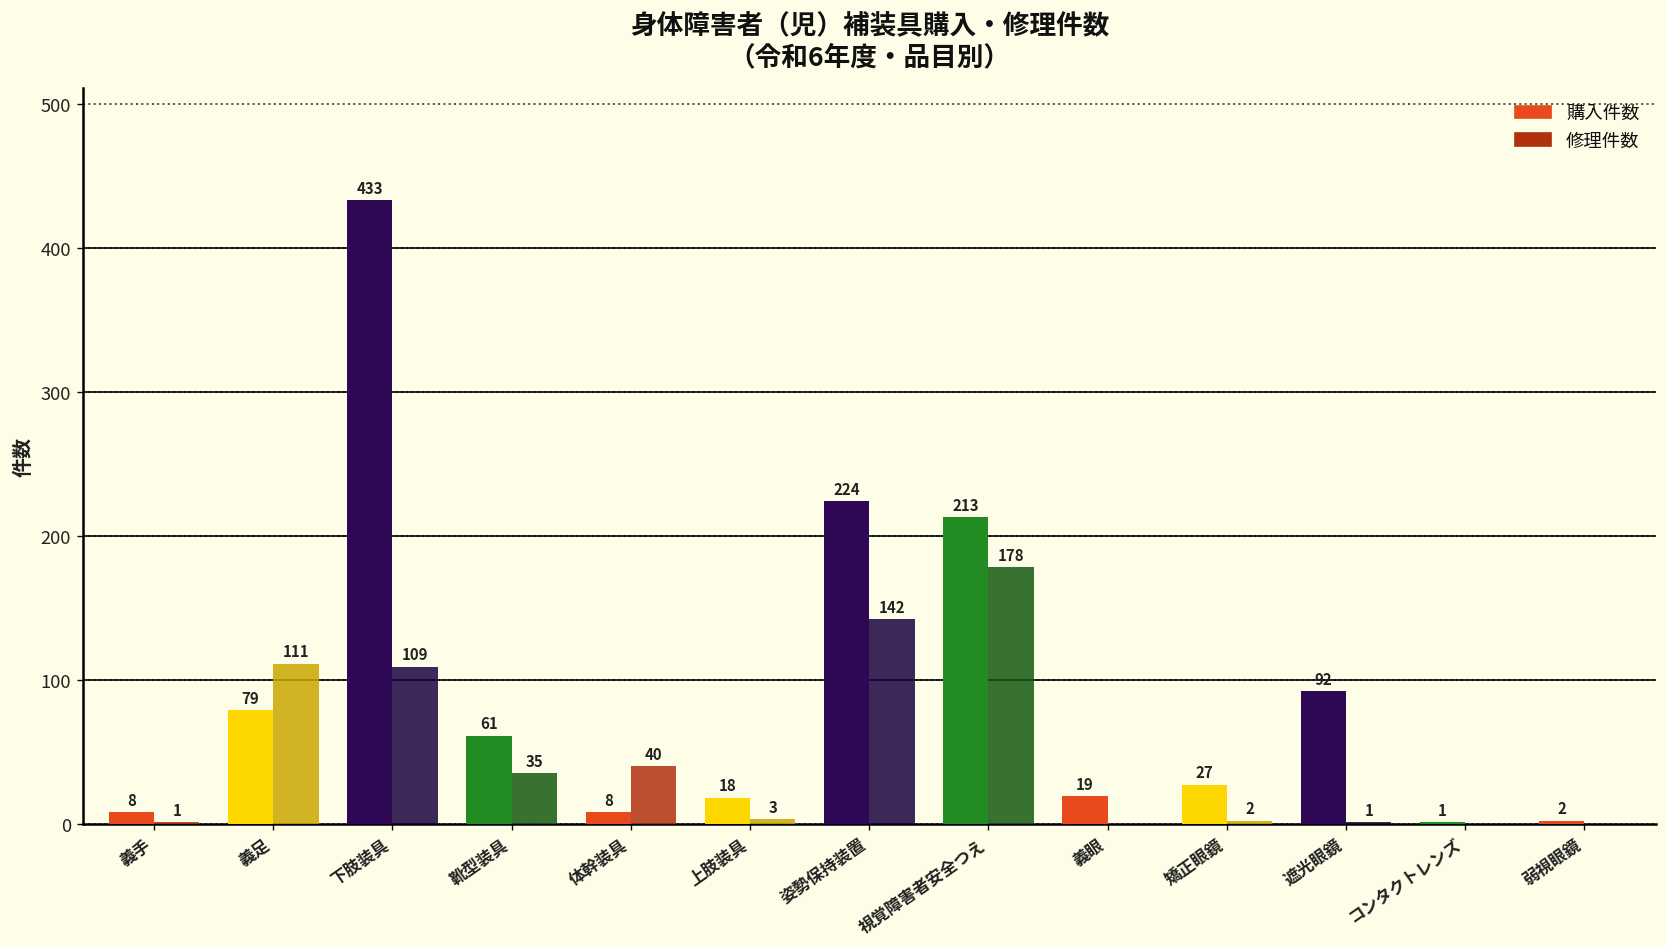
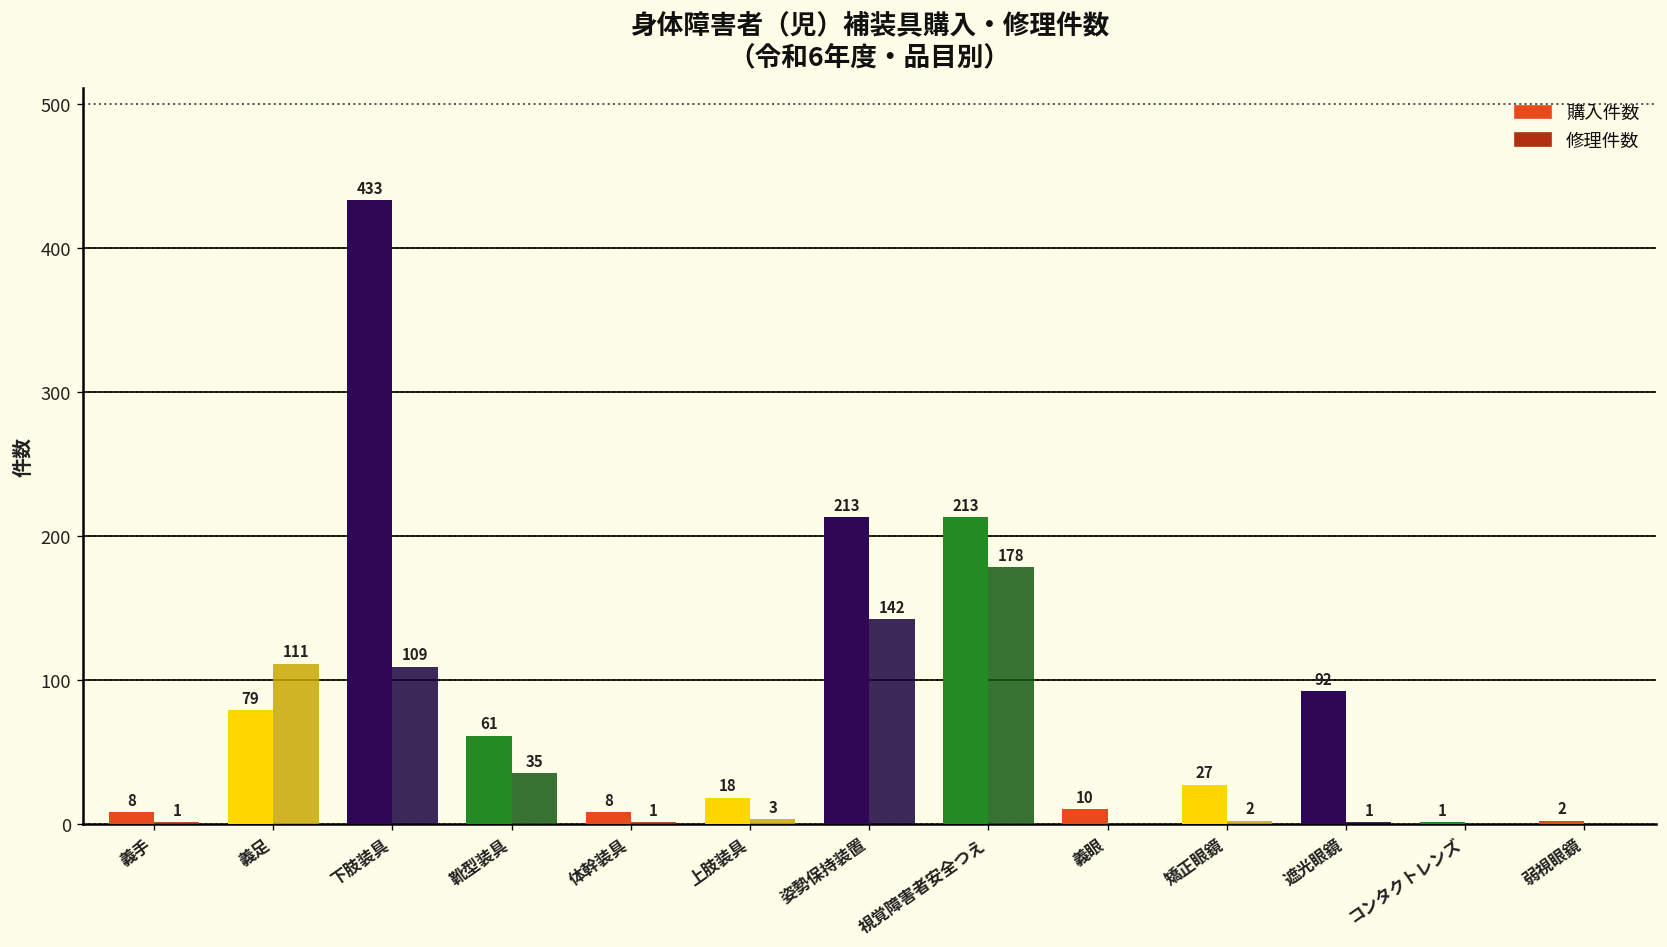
  {
    "購入件数": {
      "義手": 8,
      "義足": 79,
      "下肢装具": 433,
      "靴型装具": 61,
      "体幹装具": 8,
      "上肢装具": 18,
-     "姿勢保持装置": 224,
+     "姿勢保持装置": 213,
      "視覚障害者安全つえ": 213,
-     "義眼": 19,
+     "義眼": 10,
      "矯正眼鏡": 27,
      "遮光眼鏡": 92,
      "コンタクトレンズ": 1,
      "弱視眼鏡": 2
    },
    "修理件数": {
      "義手": 1,
      "義足": 111,
      "下肢装具": 109,
      "靴型装具": 35,
-     "体幹装具": 40,
+     "体幹装具": 1,
      "上肢装具": 3,
      "姿勢保持装置": 142,
      "視覚障害者安全つえ": 178,
      "矯正眼鏡": 2,
      "遮光眼鏡": 1
    }
  }
